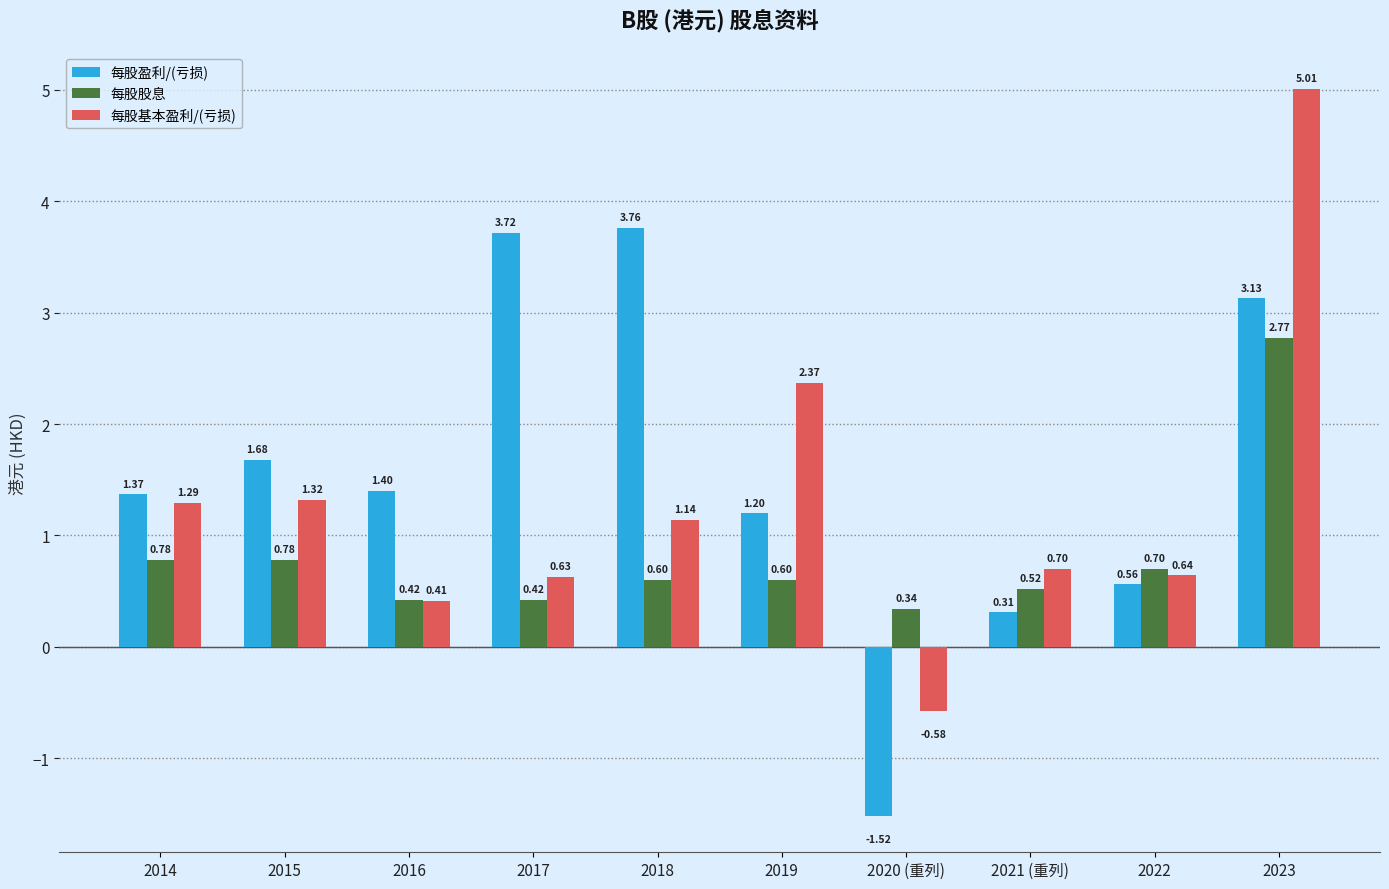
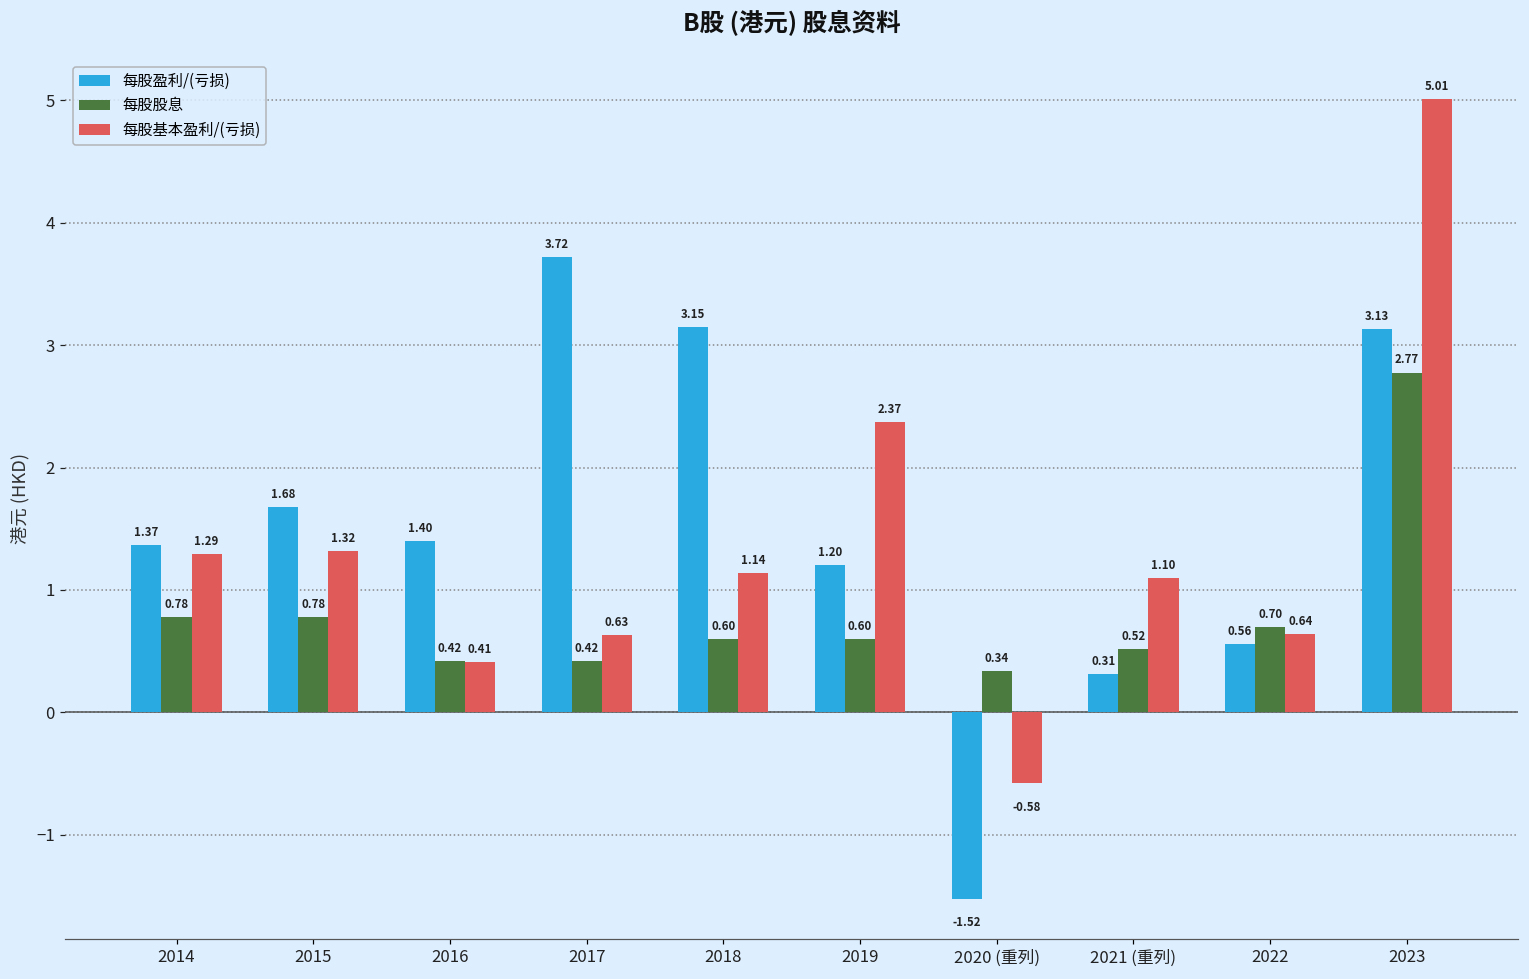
  {
    "每股盈利/(亏损)": {
      "2014": 1.37,
      "2015": 1.68,
      "2016": 1.40,
      "2017": 3.72,
-     "2018": 3.76,
+     "2018": 3.15,
      "2019": 1.20,
      "2020 (重列)": -1.52,
      "2021 (重列)": 0.31,
      "2022": 0.56,
      "2023": 3.13
    },
    "每股股息": {
      "2014": 0.78,
      "2015": 0.78,
      "2016": 0.42,
      "2017": 0.42,
      "2018": 0.60,
      "2019": 0.60,
      "2020 (重列)": 0.34,
      "2021 (重列)": 0.52,
      "2022": 0.70,
      "2023": 2.77
    },
    "每股基本盈利/(亏损)": {
      "2014": 1.29,
      "2015": 1.32,
      "2016": 0.41,
      "2017": 0.63,
      "2018": 1.14,
      "2019": 2.37,
      "2020 (重列)": -0.58,
-     "2021 (重列)": 0.70,
+     "2021 (重列)": 1.10,
      "2022": 0.64,
      "2023": 5.01
    }
  }
